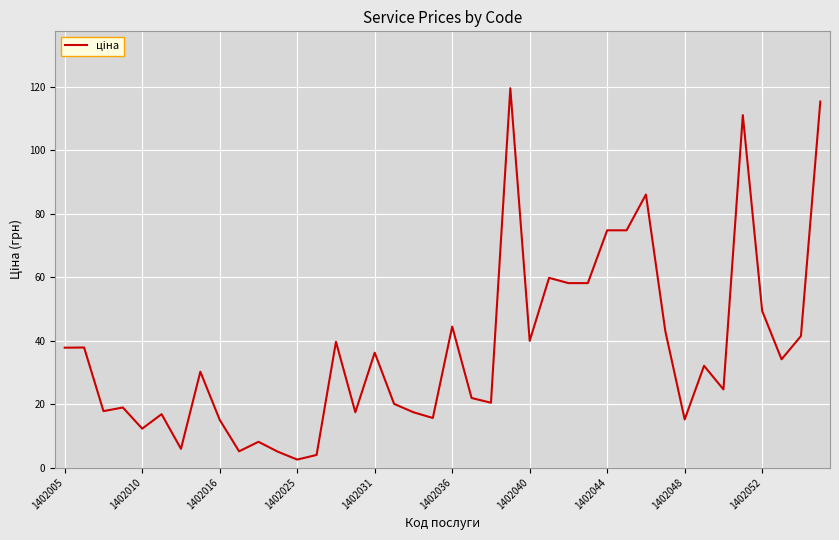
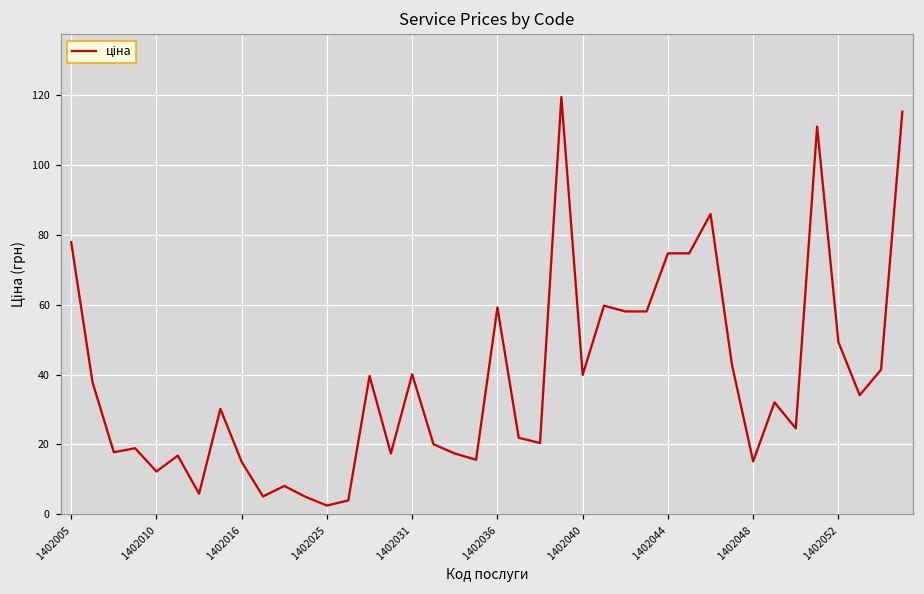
  {
-   "1402005": 38,
+   "1402005": 78,
    "1402010": 12,
    "1402016": 15,
    "1402025": 3,
-   "1402031": 36,
-   "1402036": 44,
+   "1402031": 40,
+   "1402036": 59,
    "1402040": 40,
    "1402044": 75,
    "1402048": 15,
    "1402052": 49
  }
